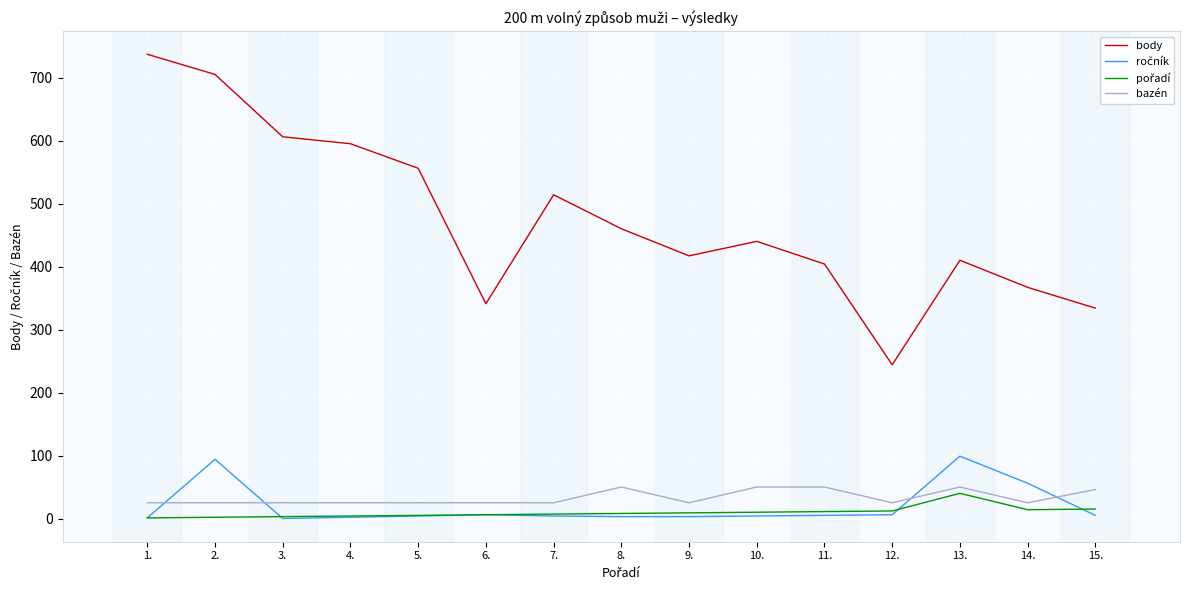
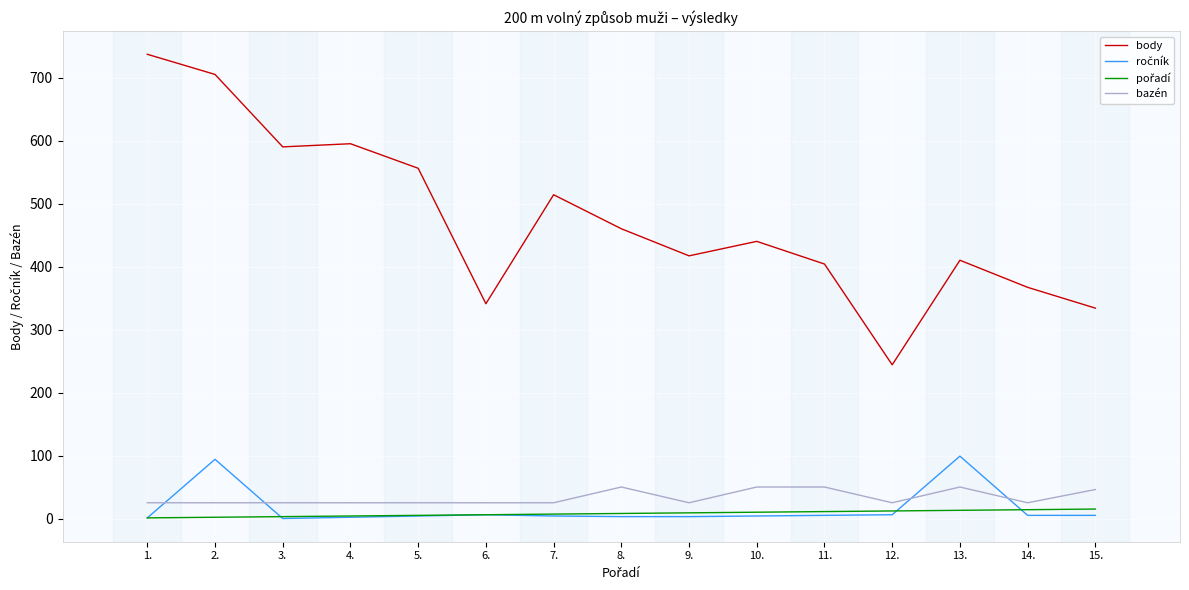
  {
    "body": {
      "1.": 740,
      "2.": 710,
-     "3.": 610,
+     "3.": 590,
      "4.": 600,
      "5.": 560,
      "6.": 340,
      "7.": 510,
      "8.": 460,
      "9.": 420,
      "10.": 440,
      "11.": 400,
      "12.": 240,
      "13.": 410,
      "14.": 370,
      "15.": 330
    },
    "ročník": {
      "2.": 90,
      "8.": 0,
      "9.": 0,
      "10.": 0,
      "11.": 10,
      "12.": 10,
      "13.": 100,
-     "14.": 60,
+     "14.": 10,
      "15.": 10
    },
    "pořadí": {
      "2.": 0,
      "8.": 10,
      "9.": 10,
      "10.": 10,
      "11.": 10,
      "12.": 10,
-     "13.": 40,
+     "13.": 10,
      "14.": 10,
      "15.": 20
    },
    "bazén": {
      "1.": 30,
      "2.": 30,
      "3.": 30,
      "4.": 30,
      "5.": 30,
      "6.": 30,
      "7.": 30,
      "8.": 50,
      "9.": 30,
      "10.": 50,
      "11.": 50,
      "12.": 30,
      "13.": 50,
      "14.": 30,
      "15.": 50
    }
  }
